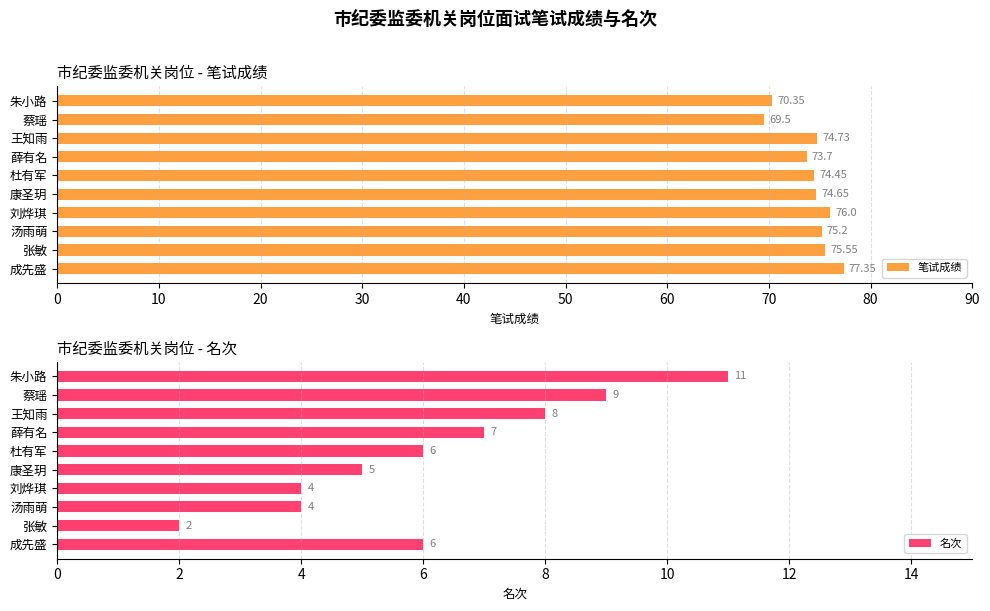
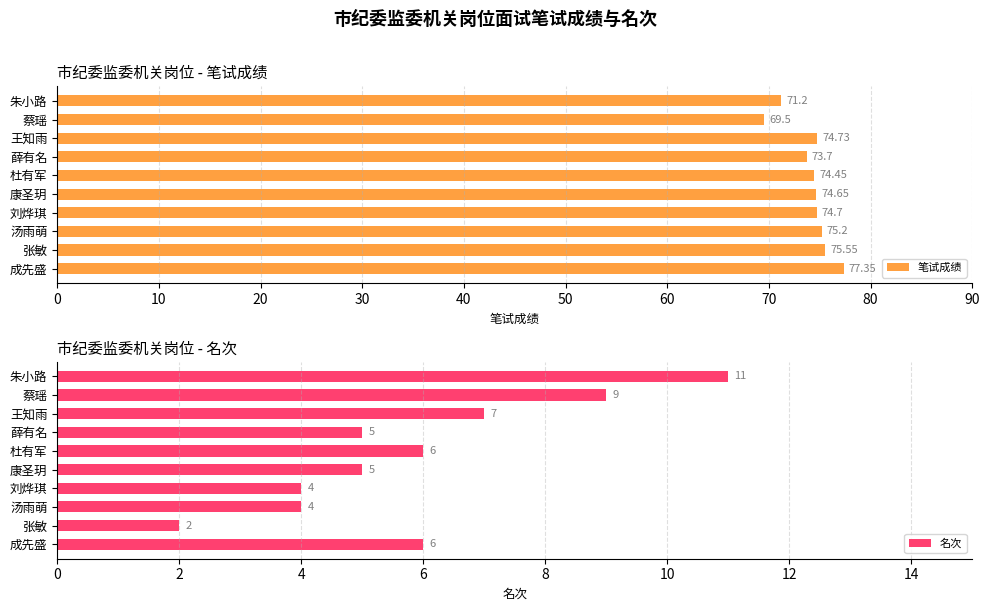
  {
    "市纪委监委机关岗位 - 笔试成绩": {
-     "朱小路": 70.35,
+     "朱小路": 71.2,
      "蔡瑶": 69.5,
      "王知雨": 74.73,
      "薛有名": 73.7,
      "杜有军": 74.45,
      "康圣玥": 74.65,
-     "刘烨琪": 76.0,
+     "刘烨琪": 74.7,
      "汤雨萌": 75.2,
      "张敏": 75.55,
      "成先盛": 77.35
    },
    "市纪委监委机关岗位 - 名次": {
      "朱小路": 11,
      "蔡瑶": 9,
-     "王知雨": 8,
-     "薛有名": 7,
+     "王知雨": 7,
+     "薛有名": 5,
      "杜有军": 6,
      "康圣玥": 5,
      "刘烨琪": 4,
      "汤雨萌": 4,
      "张敏": 2,
      "成先盛": 6
    }
  }
